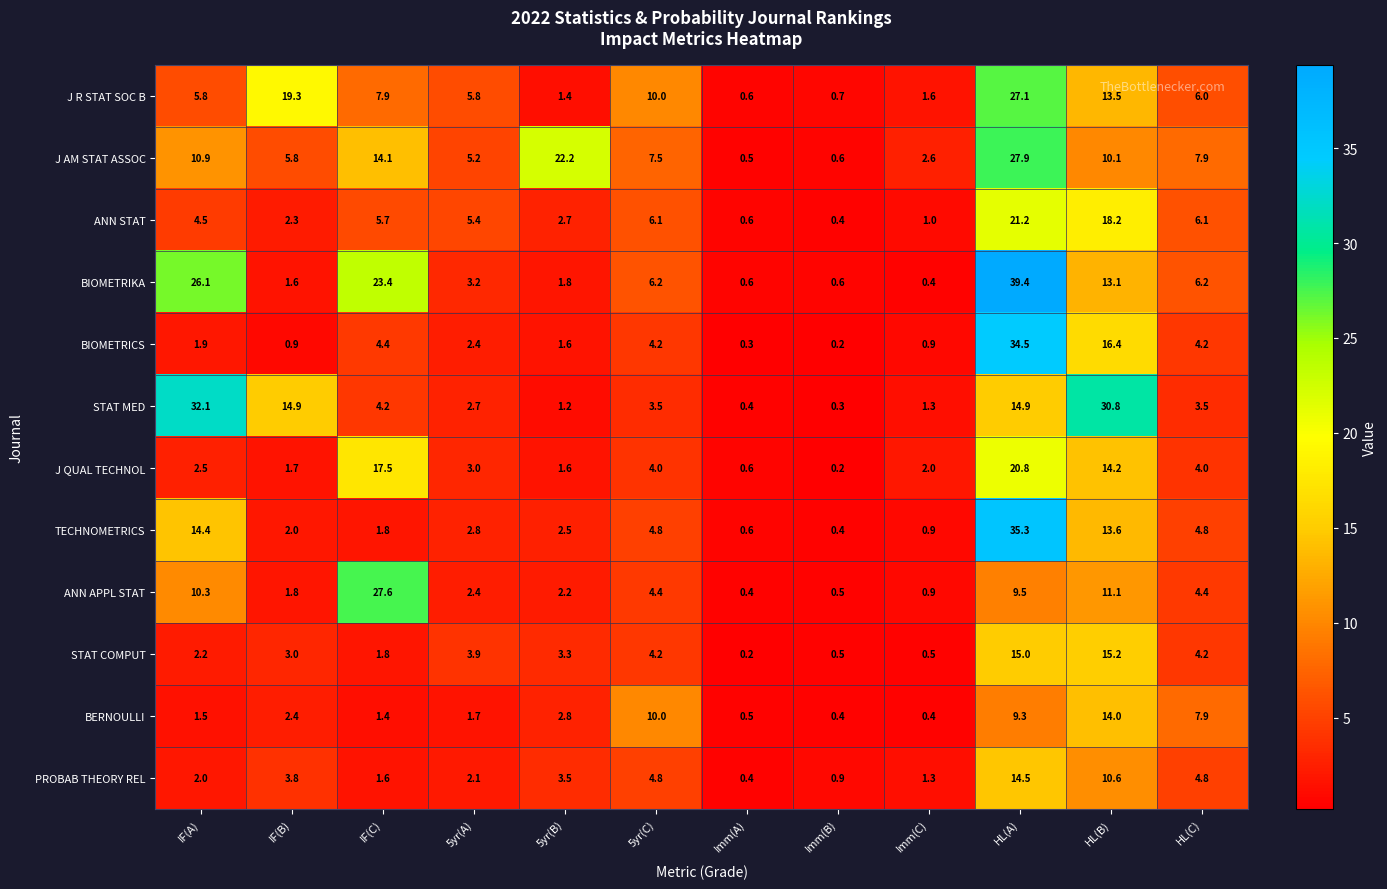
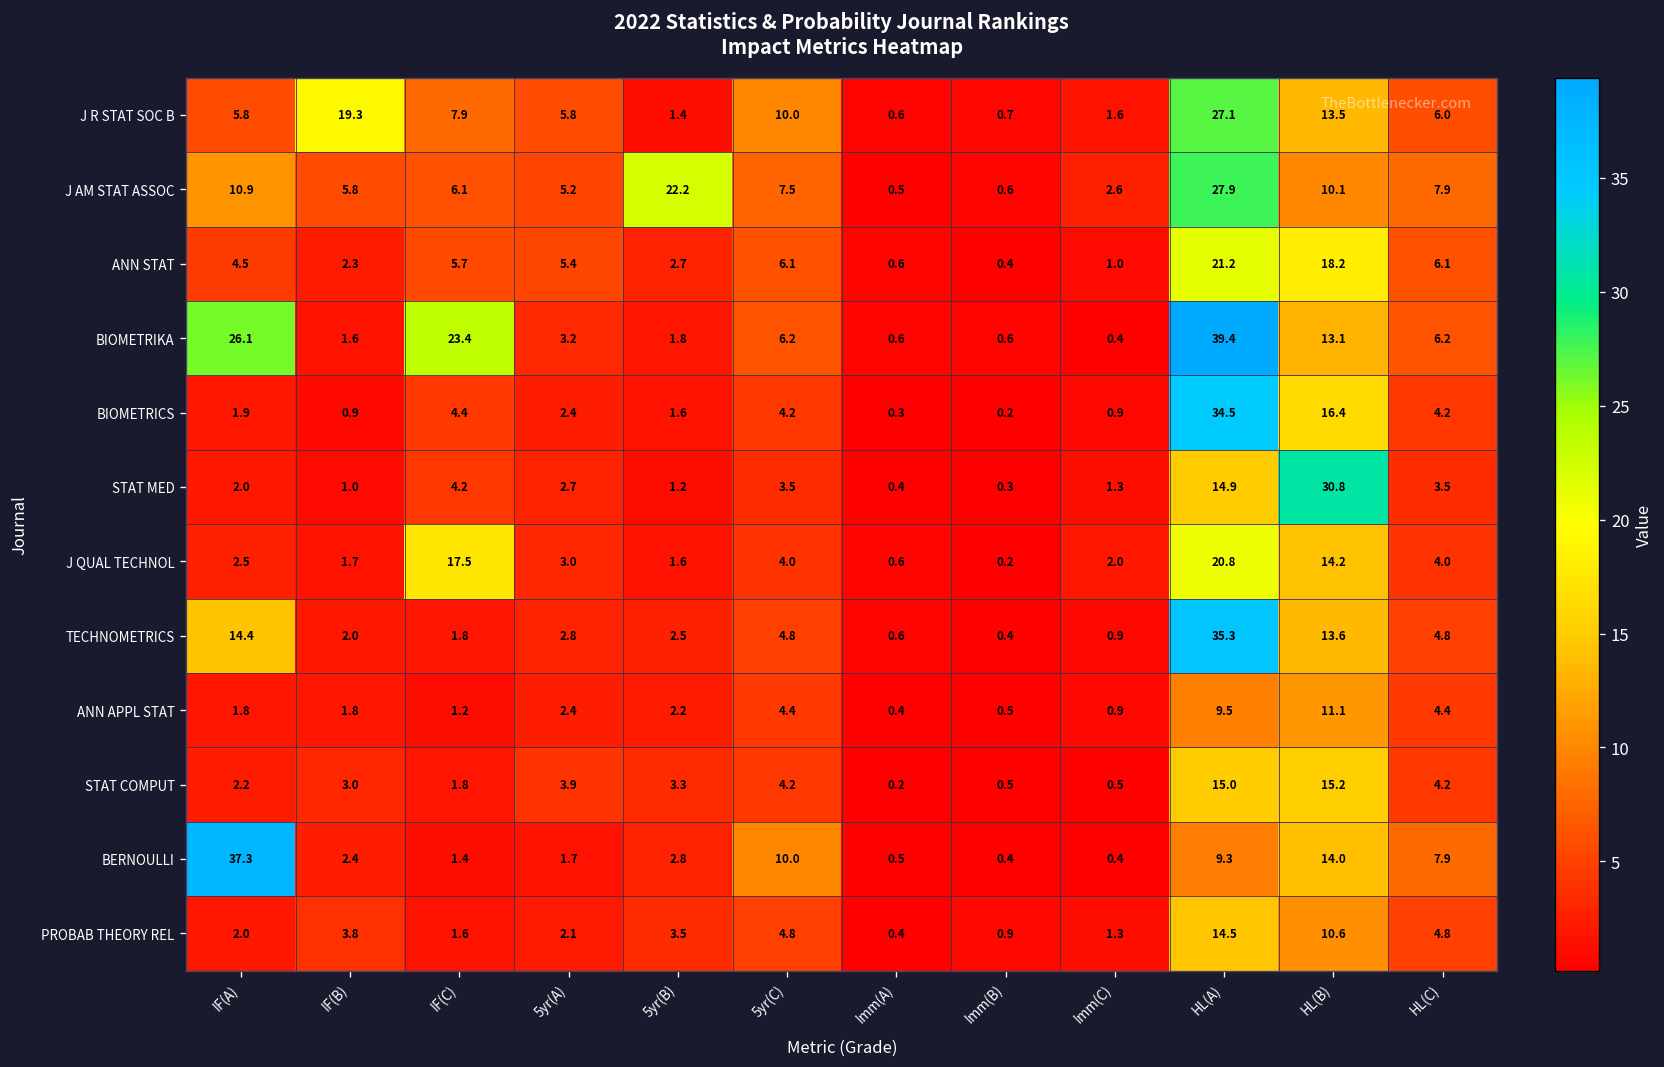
  {
    "J R STAT SOC B": {
      "IF(A)": 5.8,
      "IF(B)": 19.3,
      "IF(C)": 7.9,
      "5yr(A)": 5.8,
      "5yr(B)": 1.4,
      "5yr(C)": 10.0,
      "Imm(A)": 0.6,
      "Imm(B)": 0.7,
      "Imm(C)": 1.6,
      "HL(A)": 27.1
    },
    "J AM STAT ASSOC": {
      "IF(A)": 10.9,
      "IF(B)": 5.8,
-     "IF(C)": 14.1,
+     "IF(C)": 6.1,
      "5yr(A)": 5.2,
      "5yr(B)": 22.2,
      "5yr(C)": 7.5,
      "Imm(A)": 0.5,
      "Imm(B)": 0.6,
      "Imm(C)": 2.6,
      "HL(A)": 27.9,
      "HL(B)": 10.1,
      "HL(C)": 7.9
    },
    "ANN STAT": {
      "IF(A)": 4.5,
      "IF(B)": 2.3,
      "IF(C)": 5.7,
      "5yr(A)": 5.4,
      "5yr(B)": 2.7,
      "5yr(C)": 6.1,
      "Imm(A)": 0.6,
      "Imm(B)": 0.4,
      "Imm(C)": 1.0,
      "HL(A)": 21.2,
      "HL(B)": 18.2,
      "HL(C)": 6.1
    },
    "BIOMETRIKA": {
      "IF(A)": 26.1,
      "IF(B)": 1.6,
      "IF(C)": 23.4,
      "5yr(A)": 3.2,
      "5yr(B)": 1.8,
      "5yr(C)": 6.2,
      "Imm(A)": 0.6,
      "Imm(B)": 0.6,
      "Imm(C)": 0.4,
      "HL(A)": 39.4,
      "HL(B)": 13.1,
      "HL(C)": 6.2
    },
    "BIOMETRICS": {
      "IF(A)": 1.9,
      "IF(B)": 0.9,
      "IF(C)": 4.4,
      "5yr(A)": 2.4,
      "5yr(B)": 1.6,
      "5yr(C)": 4.2,
      "Imm(A)": 0.3,
      "Imm(B)": 0.2,
      "Imm(C)": 0.9,
      "HL(A)": 34.5,
      "HL(B)": 16.4,
      "HL(C)": 4.2
    },
    "STAT MED": {
-     "IF(A)": 32.1,
-     "IF(B)": 14.9,
+     "IF(A)": 2.0,
+     "IF(B)": 1.0,
      "IF(C)": 4.2,
      "5yr(A)": 2.7,
      "5yr(B)": 1.2,
      "5yr(C)": 3.5,
      "Imm(A)": 0.4,
      "Imm(B)": 0.3,
      "Imm(C)": 1.3,
      "HL(A)": 14.9,
      "HL(B)": 30.8,
      "HL(C)": 3.5
    },
    "J QUAL TECHNOL": {
      "IF(A)": 2.5,
      "IF(B)": 1.7,
      "IF(C)": 17.5,
      "5yr(A)": 3.0,
      "5yr(B)": 1.6,
      "5yr(C)": 4.0,
      "Imm(A)": 0.6,
      "Imm(B)": 0.2,
      "Imm(C)": 2.0,
      "HL(A)": 20.8,
      "HL(B)": 14.2,
      "HL(C)": 4.0
    },
    "TECHNOMETRICS": {
      "IF(A)": 14.4,
      "IF(B)": 2.0,
      "IF(C)": 1.8,
      "5yr(A)": 2.8,
      "5yr(B)": 2.5,
      "5yr(C)": 4.8,
      "Imm(A)": 0.6,
      "Imm(B)": 0.4,
      "Imm(C)": 0.9,
      "HL(A)": 35.3,
      "HL(B)": 13.6,
      "HL(C)": 4.8
    },
    "ANN APPL STAT": {
-     "IF(A)": 10.3,
+     "IF(A)": 1.8,
      "IF(B)": 1.8,
-     "IF(C)": 27.6,
+     "IF(C)": 1.2,
      "5yr(A)": 2.4,
      "5yr(B)": 2.2,
      "5yr(C)": 4.4,
      "Imm(A)": 0.4,
      "Imm(B)": 0.5,
      "Imm(C)": 0.9,
      "HL(A)": 9.5,
      "HL(B)": 11.1,
      "HL(C)": 4.4
    },
    "STAT COMPUT": {
      "IF(A)": 2.2,
      "IF(B)": 3.0,
      "IF(C)": 1.8,
      "5yr(A)": 3.9,
      "5yr(B)": 3.3,
      "5yr(C)": 4.2,
      "Imm(A)": 0.2,
      "Imm(B)": 0.5,
      "Imm(C)": 0.5,
      "HL(A)": 15.0,
      "HL(B)": 15.2,
      "HL(C)": 4.2
    },
    "BERNOULLI": {
-     "IF(A)": 1.5,
+     "IF(A)": 37.3,
      "IF(B)": 2.4,
      "IF(C)": 1.4,
      "5yr(A)": 1.7,
      "5yr(B)": 2.8,
      "5yr(C)": 10.0,
      "Imm(A)": 0.5,
      "Imm(B)": 0.4,
      "Imm(C)": 0.4,
      "HL(A)": 9.3,
      "HL(B)": 14.0,
      "HL(C)": 7.9
    },
    "PROBAB THEORY REL": {
      "IF(A)": 2.0,
      "IF(B)": 3.8,
      "IF(C)": 1.6,
      "5yr(A)": 2.1,
      "5yr(B)": 3.5,
      "5yr(C)": 4.8,
      "Imm(A)": 0.4,
      "Imm(B)": 0.9,
      "Imm(C)": 1.3,
      "HL(A)": 14.5,
      "HL(B)": 10.6,
      "HL(C)": 4.8
    }
  }
